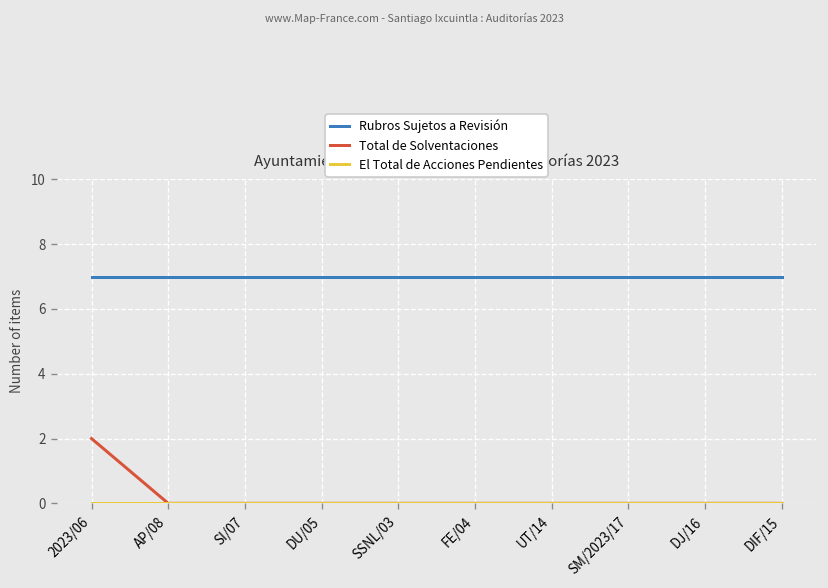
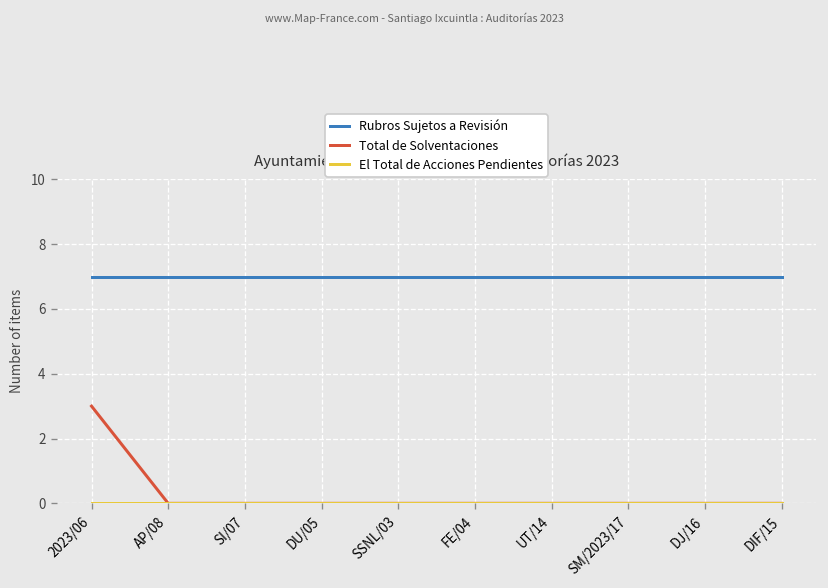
  {
    "Rubros Sujetos a Revisión": {
      "2023/06": 7,
      "AP/08": 7,
      "SI/07": 7,
      "DU/05": 7,
      "SSNL/03": 7,
      "FE/04": 7,
      "UT/14": 7,
      "SM/2023/17": 7,
      "DJ/16": 7,
      "DIF/15": 7
    },
    "Total de Solventaciones": {
-     "2023/06": 2
+     "2023/06": 3
    },
    "El Total de Acciones Pendientes": {
      "2023/06": 0
    }
  }
